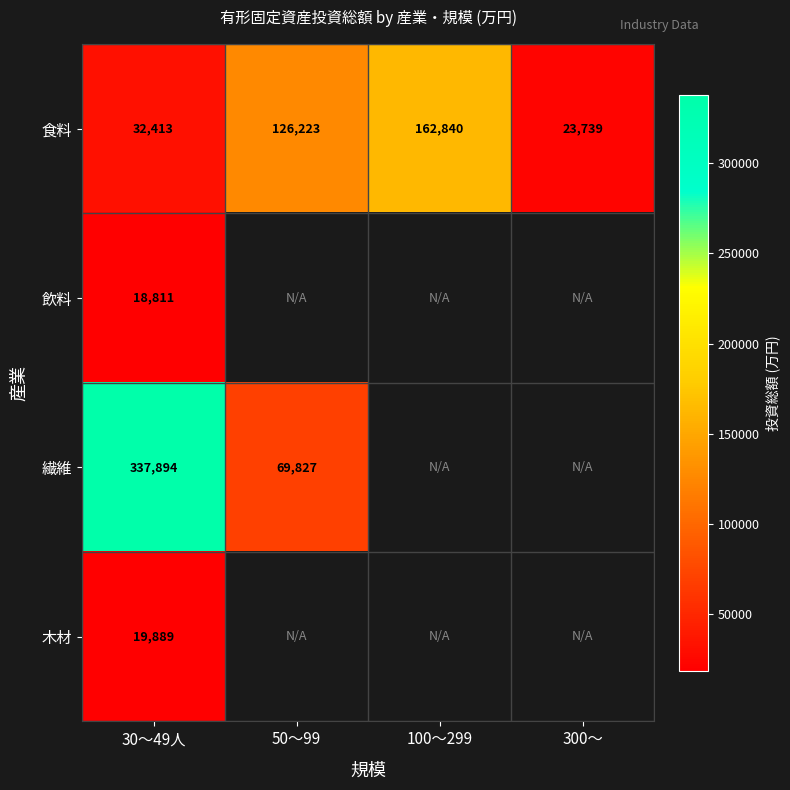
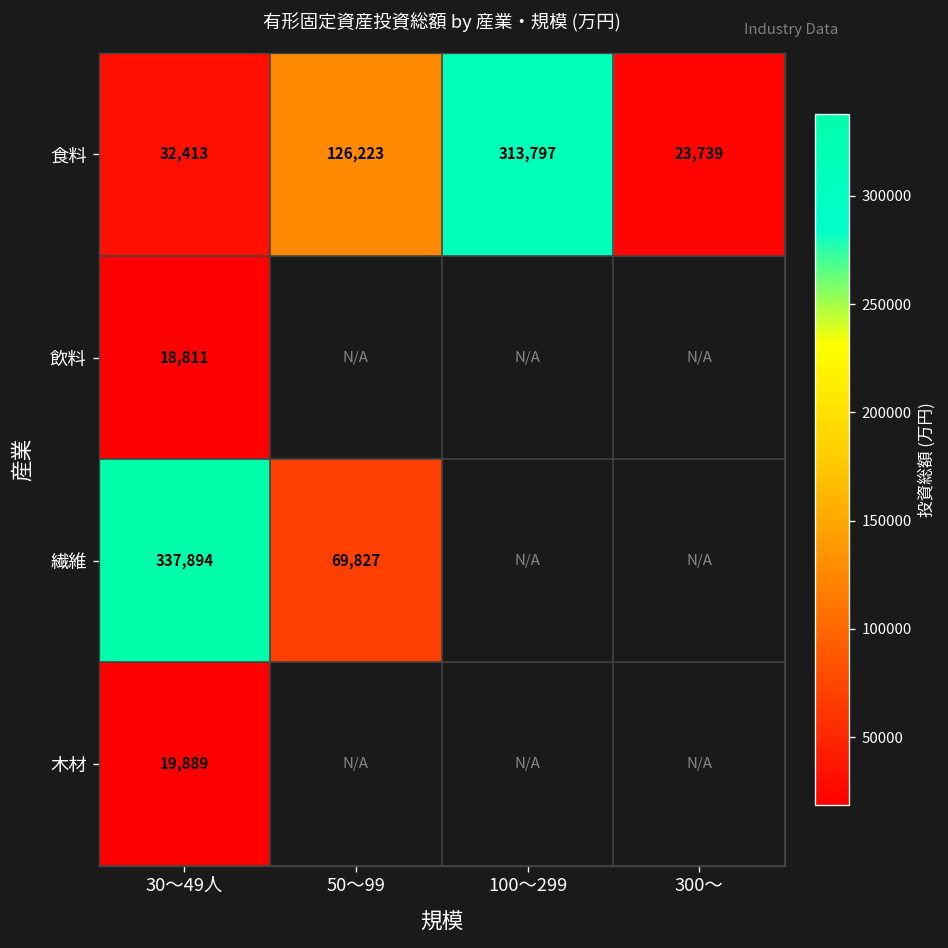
  {
    "食料": {
      "30～49人": "32,413",
      "50～99": "126,223",
-     "100～299": "162,840",
+     "100～299": "313,797",
      "300～": "23,739"
    },
    "飲料": {
      "30～49人": "18,811"
    },
    "繊維": {
      "30～49人": "337,894",
      "50～99": "69,827"
    },
    "木材": {
      "30～49人": "19,889"
    }
  }
